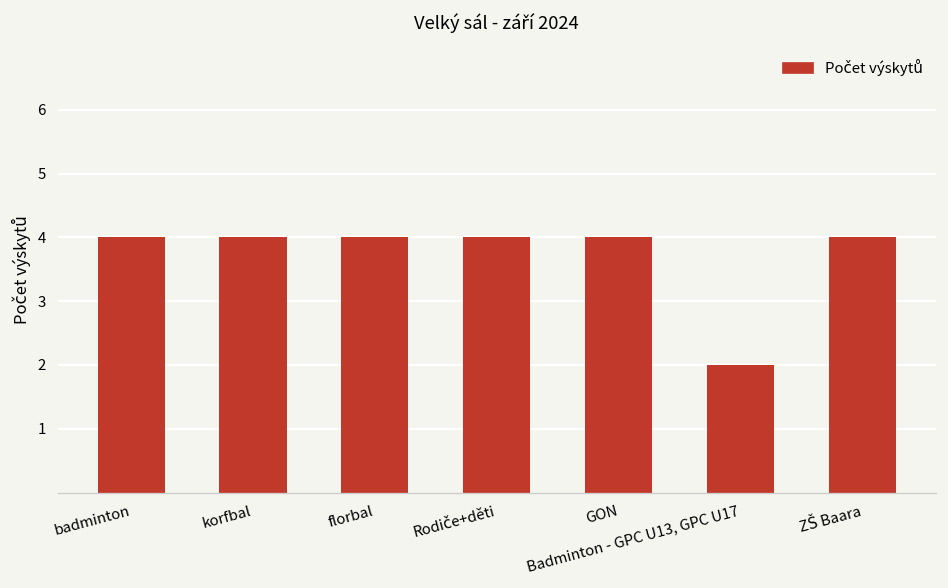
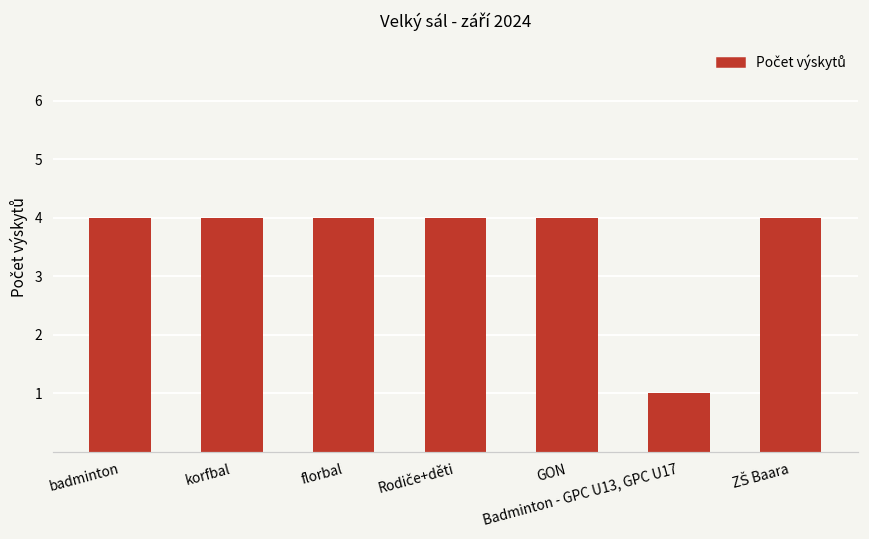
  {
    "badminton": 4,
    "korfbal": 4,
    "florbal": 4,
    "Rodiče+děti": 4,
    "GON": 4,
-   "Badminton - GPC U13, GPC U17": 2,
+   "Badminton - GPC U13, GPC U17": 1,
    "ZŠ Baara": 4
  }
